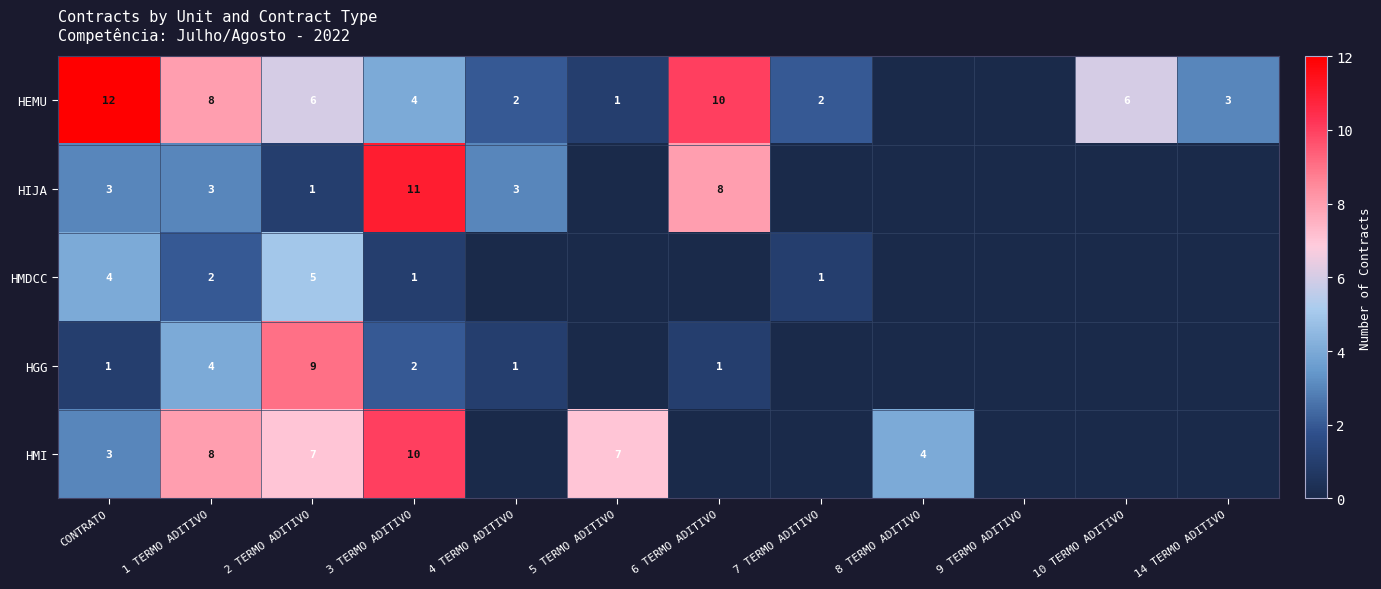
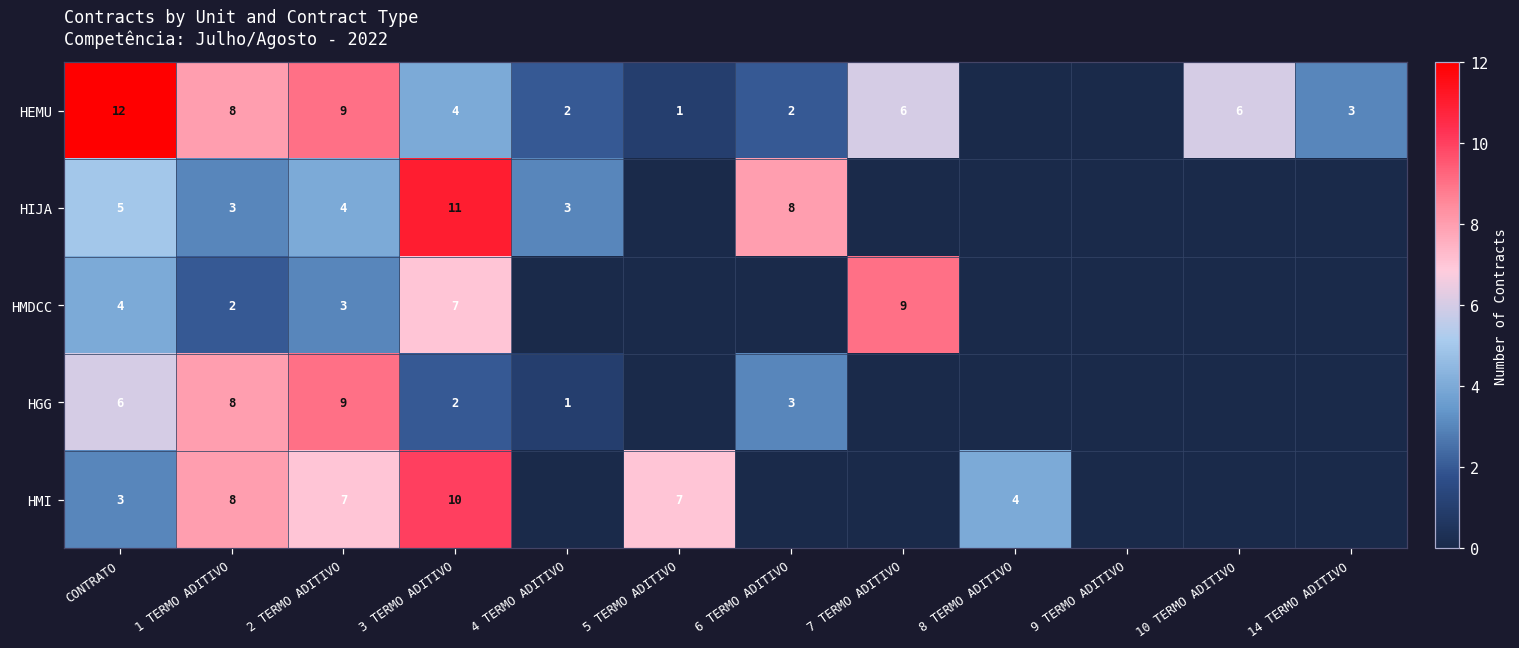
  {
    "HEMU": {
      "CONTRATO": 12,
      "1 TERMO ADITIVO": 8,
-     "2 TERMO ADITIVO": 6,
+     "2 TERMO ADITIVO": 9,
      "3 TERMO ADITIVO": 4,
      "4 TERMO ADITIVO": 2,
      "5 TERMO ADITIVO": 1,
-     "6 TERMO ADITIVO": 10,
-     "7 TERMO ADITIVO": 2,
+     "6 TERMO ADITIVO": 2,
+     "7 TERMO ADITIVO": 6,
      "10 TERMO ADITIVO": 6,
      "14 TERMO ADITIVO": 3
    },
    "HIJA": {
-     "CONTRATO": 3,
+     "CONTRATO": 5,
      "1 TERMO ADITIVO": 3,
-     "2 TERMO ADITIVO": 1,
+     "2 TERMO ADITIVO": 4,
      "3 TERMO ADITIVO": 11,
      "4 TERMO ADITIVO": 3,
      "6 TERMO ADITIVO": 8
    },
    "HMDCC": {
      "CONTRATO": 4,
      "1 TERMO ADITIVO": 2,
-     "2 TERMO ADITIVO": 5,
-     "3 TERMO ADITIVO": 1,
-     "7 TERMO ADITIVO": 1
+     "2 TERMO ADITIVO": 3,
+     "3 TERMO ADITIVO": 7,
+     "7 TERMO ADITIVO": 9
    },
    "HGG": {
-     "CONTRATO": 1,
-     "1 TERMO ADITIVO": 4,
+     "CONTRATO": 6,
+     "1 TERMO ADITIVO": 8,
      "2 TERMO ADITIVO": 9,
      "3 TERMO ADITIVO": 2,
      "4 TERMO ADITIVO": 1,
-     "6 TERMO ADITIVO": 1
+     "6 TERMO ADITIVO": 3
    },
    "HMI": {
      "CONTRATO": 3,
      "1 TERMO ADITIVO": 8,
      "2 TERMO ADITIVO": 7,
      "3 TERMO ADITIVO": 10,
      "5 TERMO ADITIVO": 7,
      "8 TERMO ADITIVO": 4
    }
  }
